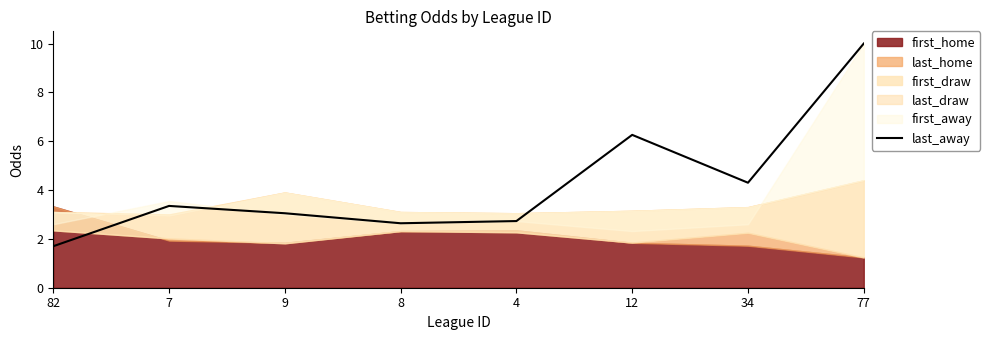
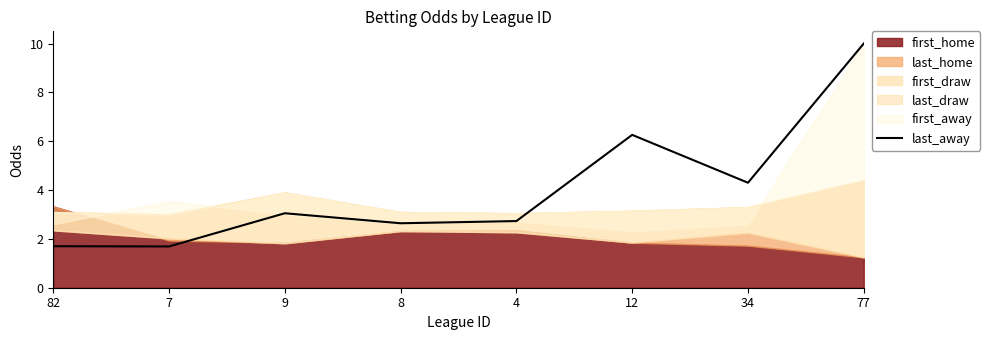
  {
    "last_away": {
      "82": 1.7,
-     "7": 3.4,
+     "7": 1.7,
      "9": 3.1,
      "8": 2.6,
      "4": 2.7,
      "12": 6.3,
      "34": 4.3
    },
    "first_home": {
      "34": 1.7
    }
  }
